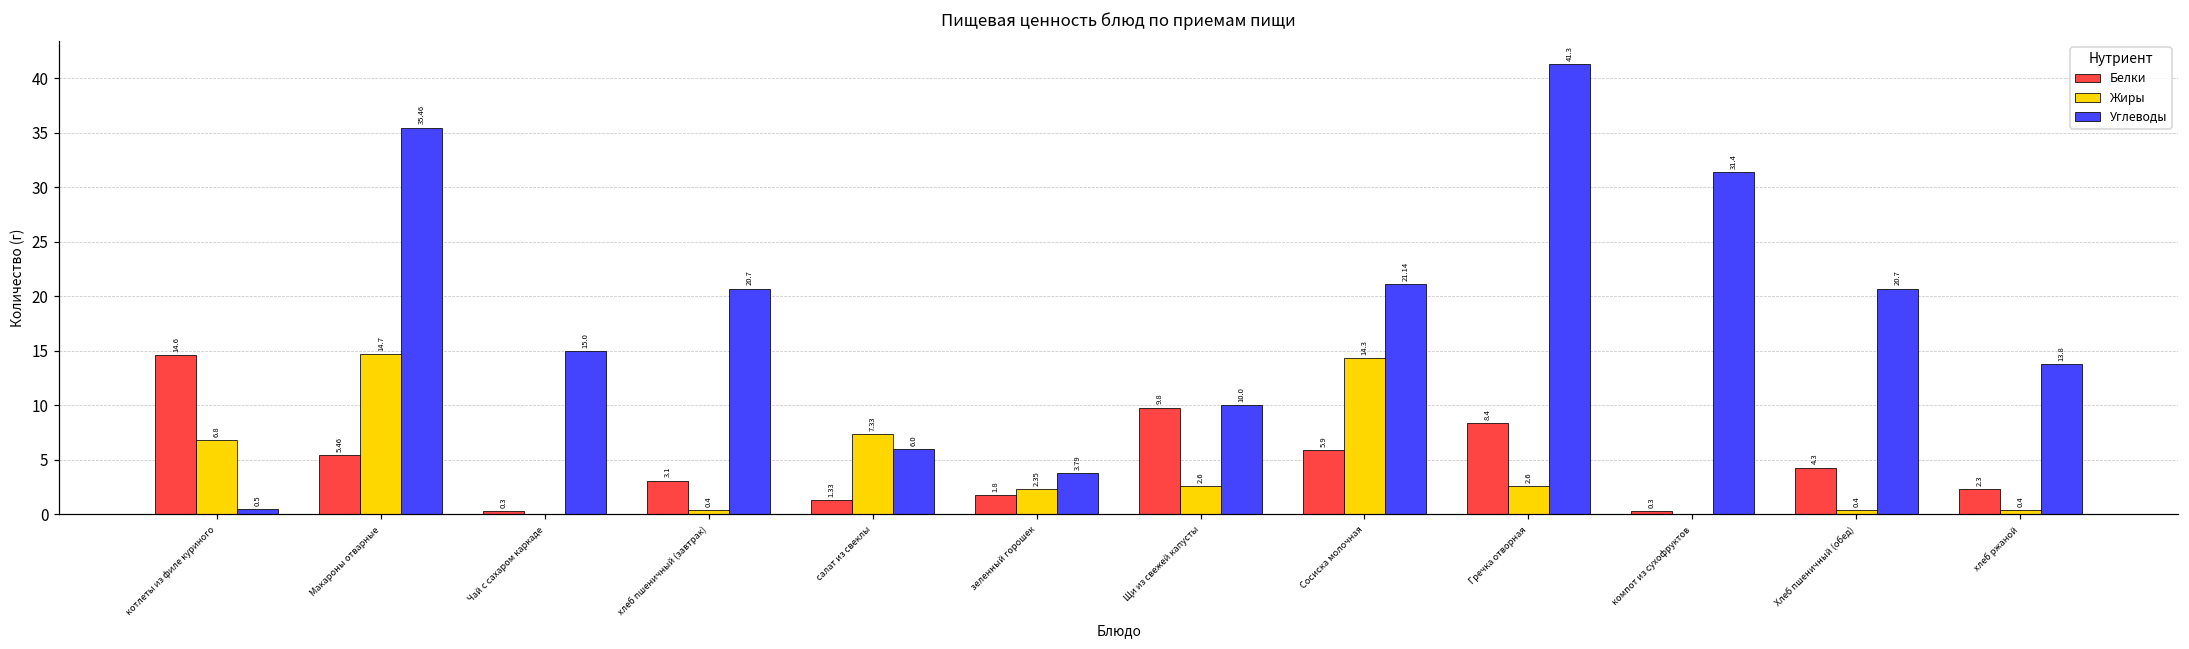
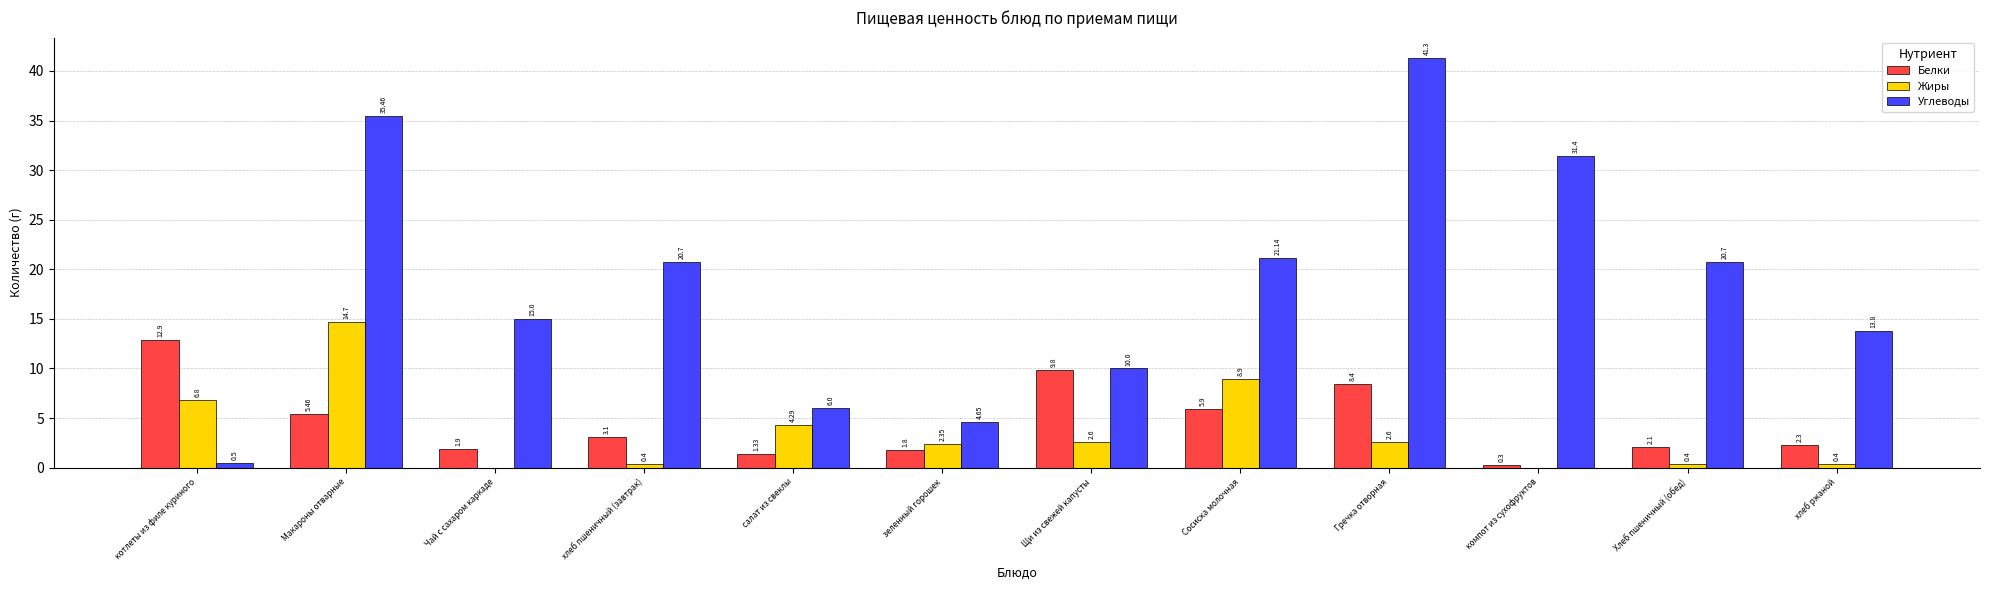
  {
    "Белки": {
-     "котлеты из филе куриного": 14.6,
+     "котлеты из филе куриного": 12.9,
      "Макароны отварные": 5.46,
-     "Чай с сахаром каркаде": 0.3,
+     "Чай с сахаром каркаде": 1.9,
      "хлеб пшеничный (завтрак)": 3.1,
      "салат из свеклы": 1.33,
      "зеленный горошек": 1.8,
      "Щи из свежей капусты": 9.8,
      "Сосиска молочная": 5.9,
      "Гречка отворная": 8.4,
      "компот из сухофруктов": 0.3,
-     "Хлеб пшеничный (обед)": 4.3,
+     "Хлеб пшеничный (обед)": 2.1,
      "хлеб ржаной": 2.3
    },
    "Жиры": {
      "котлеты из филе куриного": 6.8,
      "Макароны отварные": 14.7,
      "хлеб пшеничный (завтрак)": 0.4,
-     "салат из свеклы": 7.33,
+     "салат из свеклы": 4.29,
      "зеленный горошек": 2.35,
      "Щи из свежей капусты": 2.6,
-     "Сосиска молочная": 14.3,
+     "Сосиска молочная": 8.9,
      "Гречка отворная": 2.6,
      "Хлеб пшеничный (обед)": 0.4,
      "хлеб ржаной": 0.4
    },
    "Углеводы": {
      "котлеты из филе куриного": 0.5,
      "Макароны отварные": 35.46,
      "Чай с сахаром каркаде": 15.0,
      "хлеб пшеничный (завтрак)": 20.7,
      "салат из свеклы": 6.0,
-     "зеленный горошек": 3.79,
+     "зеленный горошек": 4.65,
      "Щи из свежей капусты": 10.0,
      "Сосиска молочная": 21.14,
      "Гречка отворная": 41.3,
      "компот из сухофруктов": 31.4,
      "Хлеб пшеничный (обед)": 20.7,
      "хлеб ржаной": 13.8
    }
  }
